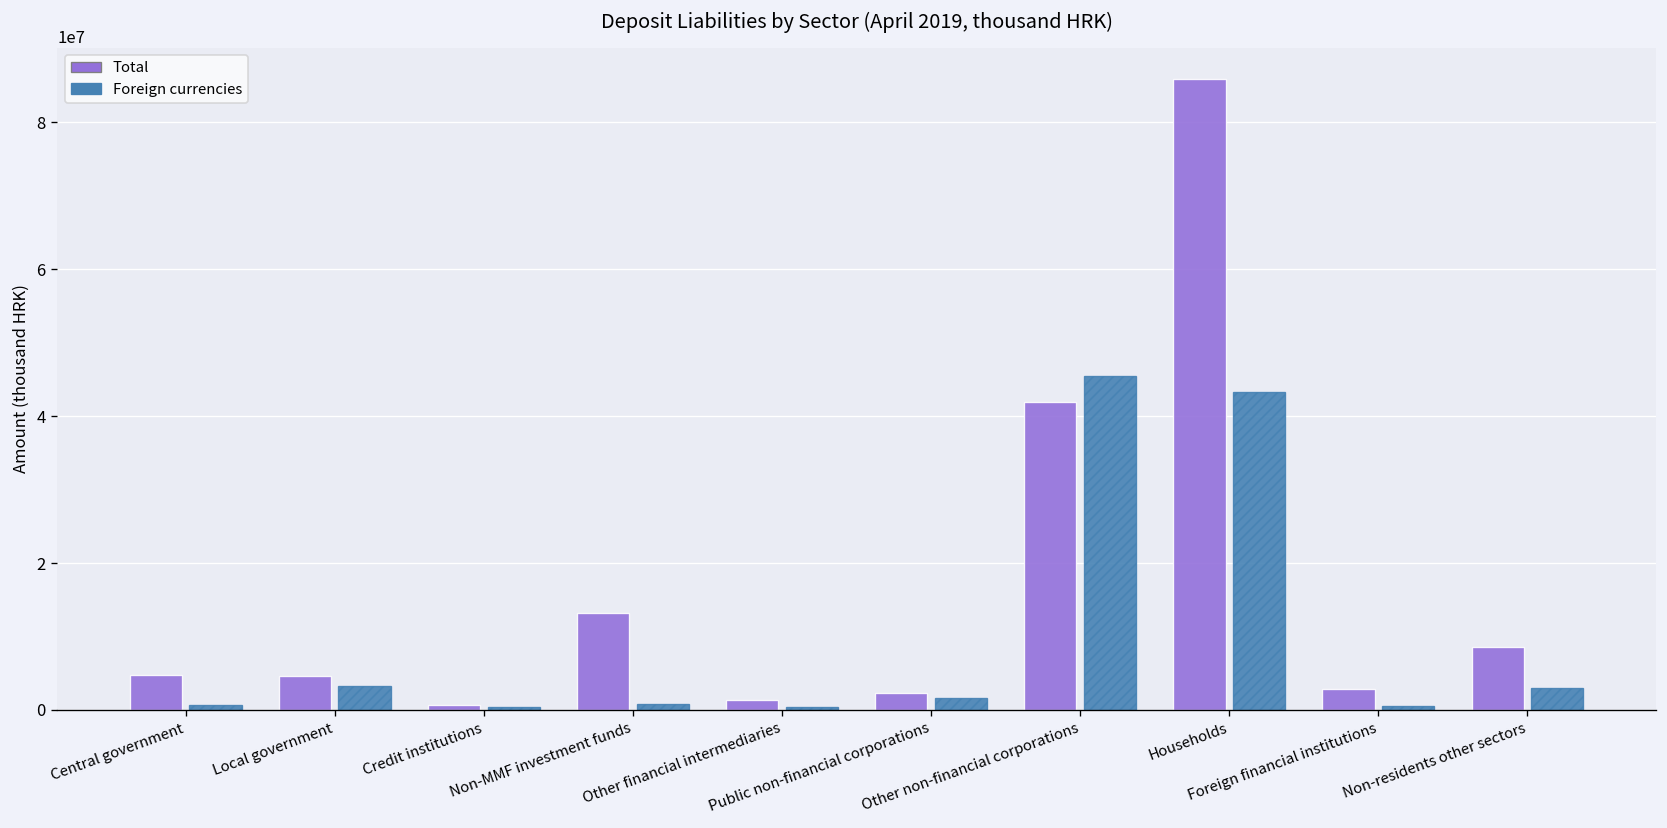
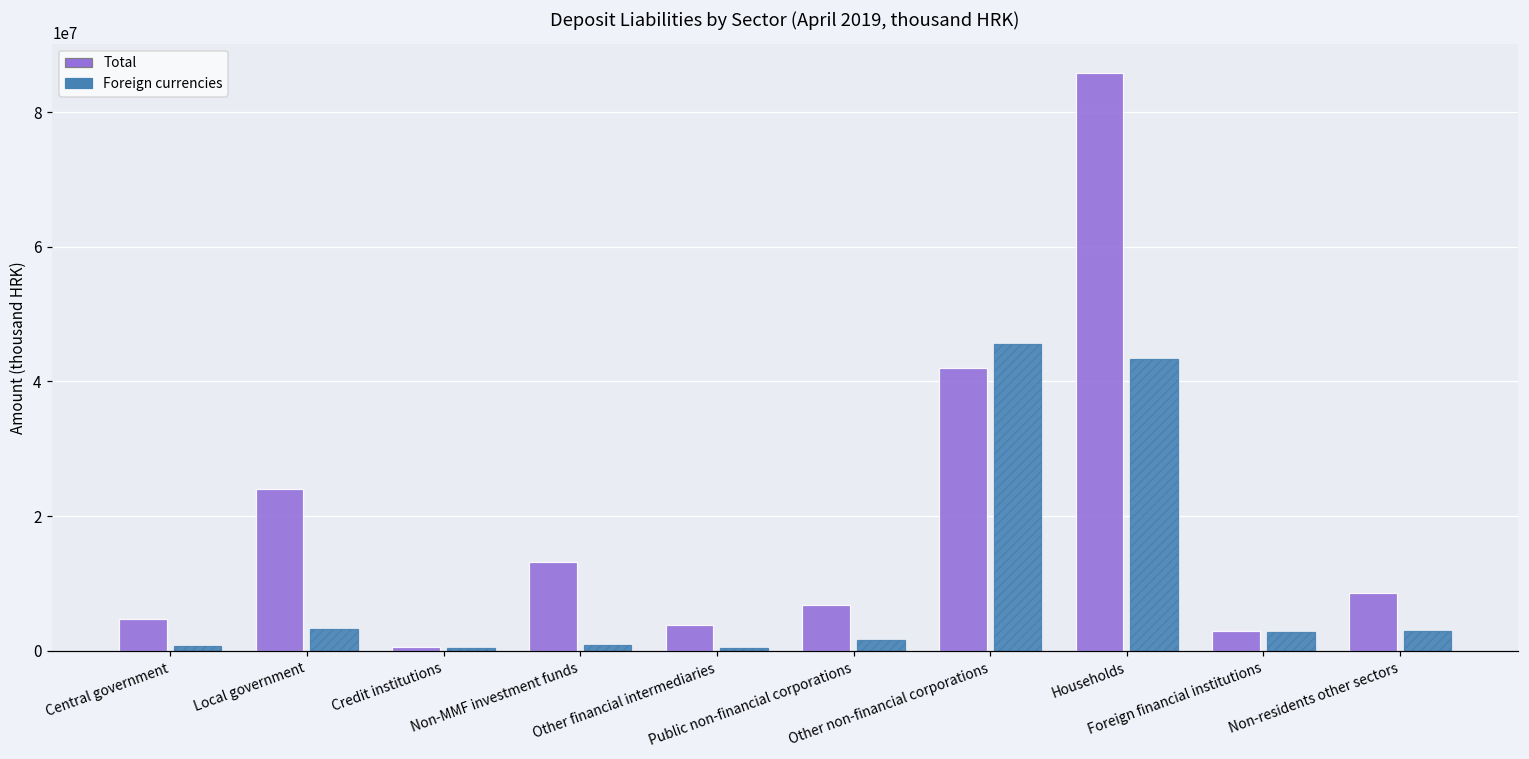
  {
    "Total": {
      "Central government": 5000000,
-     "Local government": 5000000,
+     "Local government": 24000000,
      "Credit institutions": 1000000,
      "Non-MMF investment funds": 13000000,
-     "Other financial intermediaries": 1000000,
-     "Public non-financial corporations": 2000000,
+     "Other financial intermediaries": 4000000,
+     "Public non-financial corporations": 7000000,
      "Other non-financial corporations": 42000000,
      "Households": 86000000,
      "Foreign financial institutions": 3000000,
      "Non-residents other sectors": 9000000
    },
    "Foreign currencies": {
      "Central government": 1000000,
      "Local government": 3000000,
      "Non-MMF investment funds": 1000000,
      "Other financial intermediaries": 0,
      "Public non-financial corporations": 2000000,
      "Other non-financial corporations": 46000000,
      "Households": 43000000,
-     "Foreign financial institutions": 0,
+     "Foreign financial institutions": 3000000,
      "Non-residents other sectors": 3000000
    }
  }
